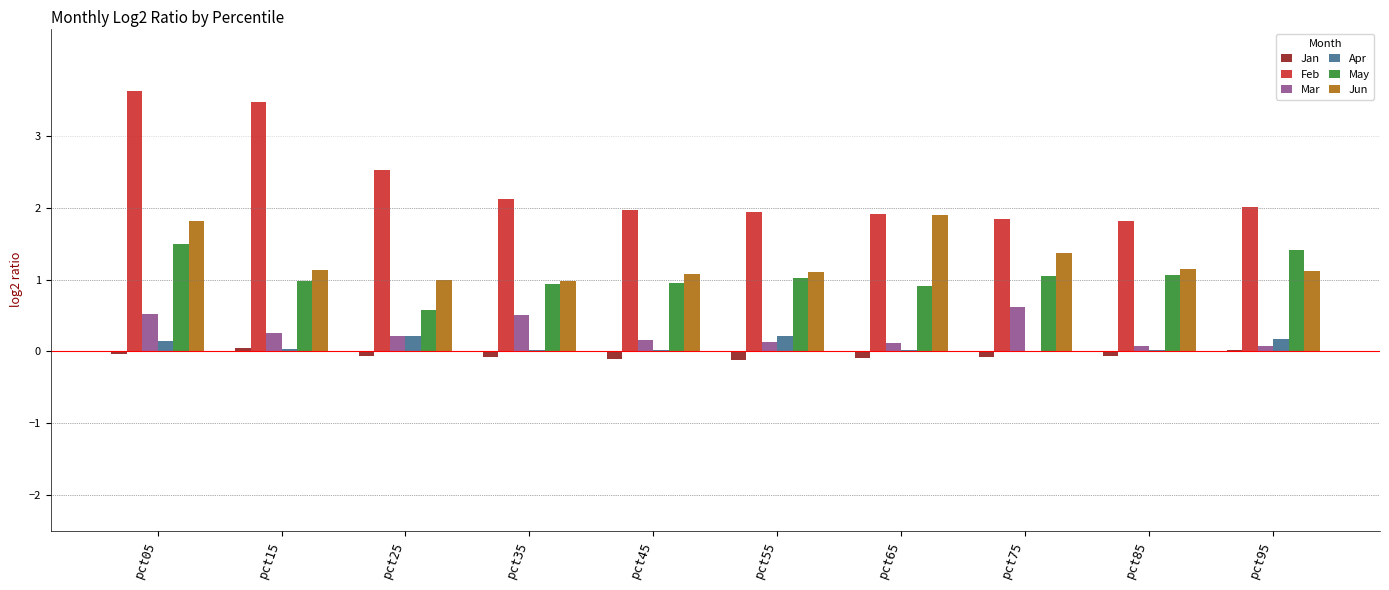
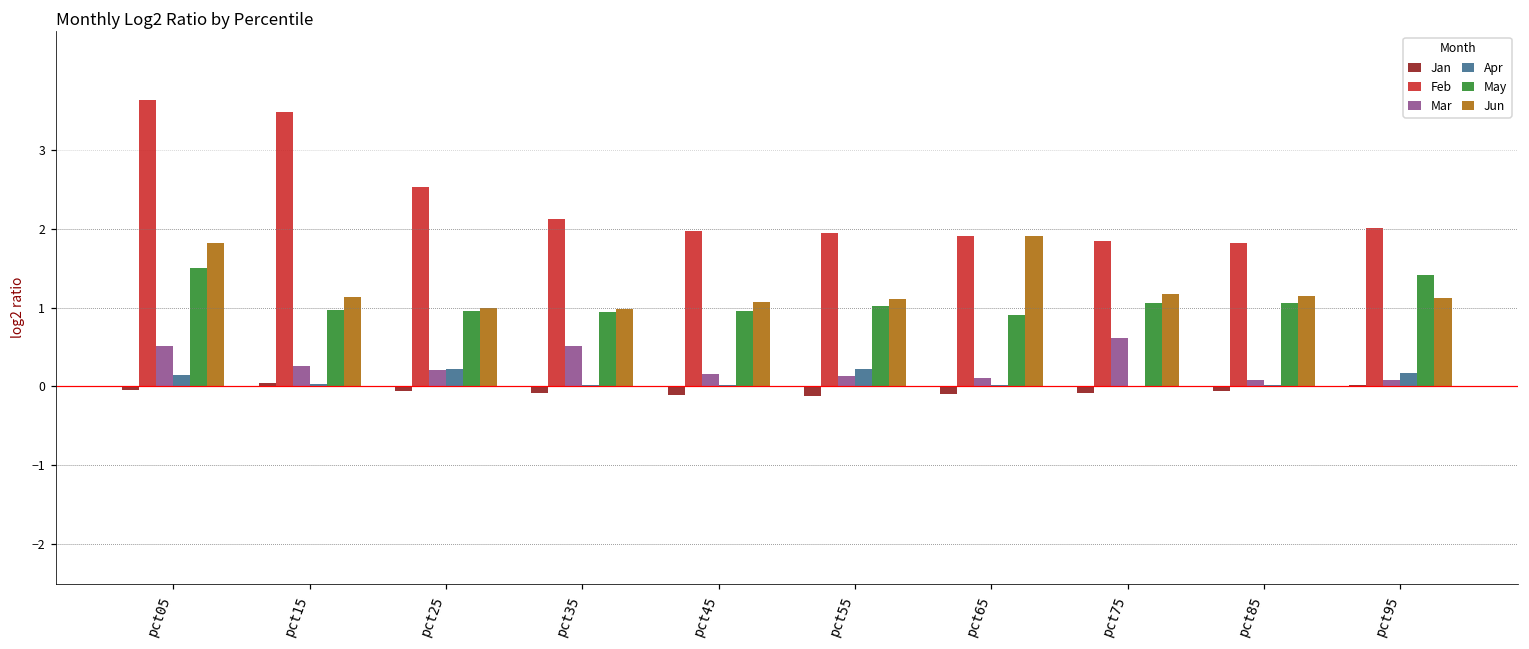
  {
    "Jan": {
      "pct05": 0.0,
      "pct15": 0.0,
      "pct25": -0.1,
      "pct35": -0.1,
      "pct45": -0.1,
      "pct55": -0.1,
      "pct65": -0.1,
      "pct75": -0.1,
      "pct85": -0.1
    },
    "Feb": {
      "pct05": 3.6,
      "pct15": 3.5,
      "pct25": 2.5,
      "pct35": 2.1,
      "pct45": 2.0,
      "pct55": 1.9,
      "pct65": 1.9,
      "pct75": 1.8,
      "pct85": 1.8,
      "pct95": 2.0
    },
    "Mar": {
      "pct05": 0.5,
      "pct15": 0.3,
      "pct25": 0.2,
      "pct35": 0.5,
      "pct45": 0.2,
      "pct55": 0.1,
      "pct65": 0.1,
      "pct75": 0.6,
      "pct85": 0.1,
      "pct95": 0.1
    },
    "Apr": {
      "pct05": 0.1,
      "pct25": 0.2,
      "pct55": 0.2,
      "pct95": 0.2
    },
    "May": {
      "pct05": 1.5,
      "pct15": 1.0,
-     "pct25": 0.6,
+     "pct25": 1.0,
      "pct35": 0.9,
      "pct45": 1.0,
      "pct55": 1.0,
      "pct65": 0.9,
      "pct75": 1.1,
      "pct85": 1.1,
      "pct95": 1.4
    },
    "Jun": {
      "pct05": 1.8,
      "pct15": 1.1,
      "pct25": 1.0,
      "pct35": 1.0,
      "pct45": 1.1,
      "pct55": 1.1,
      "pct65": 1.9,
-     "pct75": 1.4,
+     "pct75": 1.2,
      "pct85": 1.1,
      "pct95": 1.1
    }
  }
